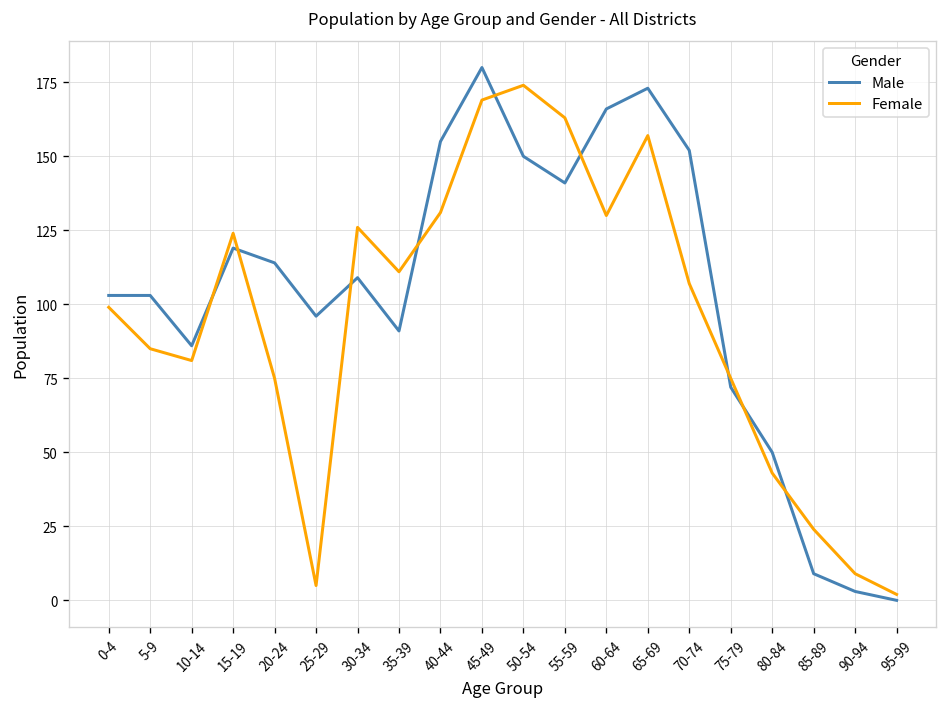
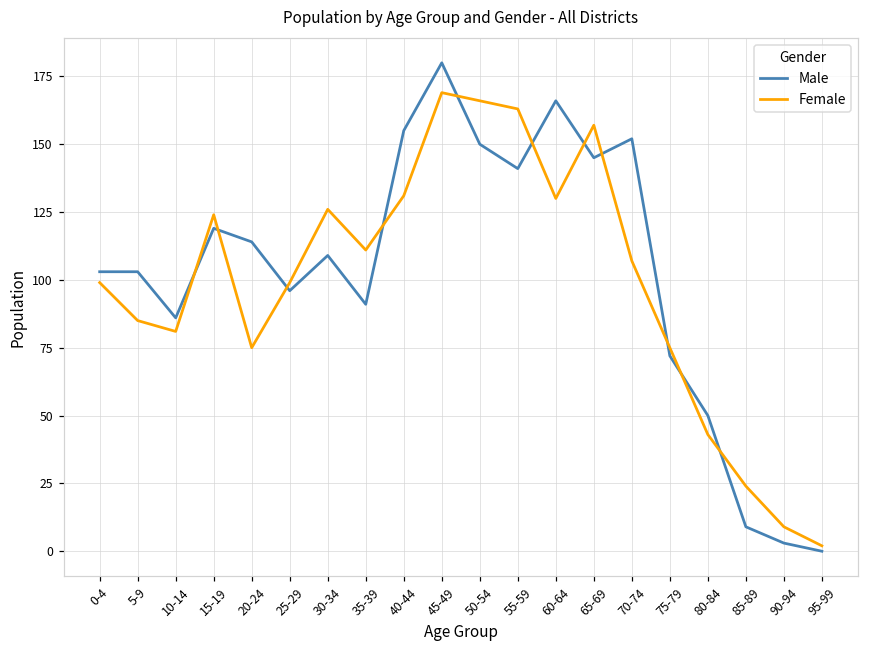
  {
    "Male": {
      "0-4": 103,
      "5-9": 103,
      "10-14": 86,
      "15-19": 119,
      "20-24": 114,
      "25-29": 96,
      "30-34": 109,
      "35-39": 91,
      "40-44": 155,
      "45-49": 180,
      "50-54": 150,
      "55-59": 141,
      "60-64": 166,
-     "65-69": 173,
+     "65-69": 145,
      "70-74": 152,
      "75-79": 72,
      "80-84": 50,
      "85-89": 9,
      "90-94": 3,
      "95-99": 0
    },
    "Female": {
      "0-4": 99,
      "5-9": 85,
      "10-14": 81,
      "15-19": 124,
      "20-24": 75,
-     "25-29": 5,
+     "25-29": 99,
      "30-34": 126,
      "35-39": 111,
      "40-44": 131,
      "45-49": 169,
-     "50-54": 174,
+     "50-54": 166,
      "55-59": 163,
      "60-64": 130,
      "65-69": 157,
      "70-74": 107,
      "75-79": 75,
      "80-84": 43,
      "85-89": 24,
      "90-94": 9,
      "95-99": 2
    }
  }
